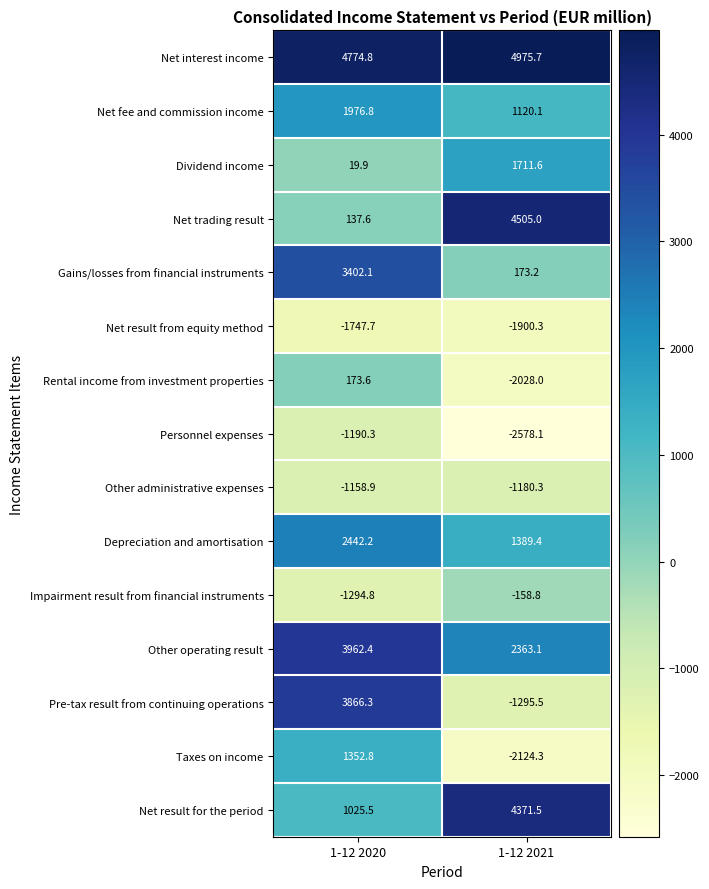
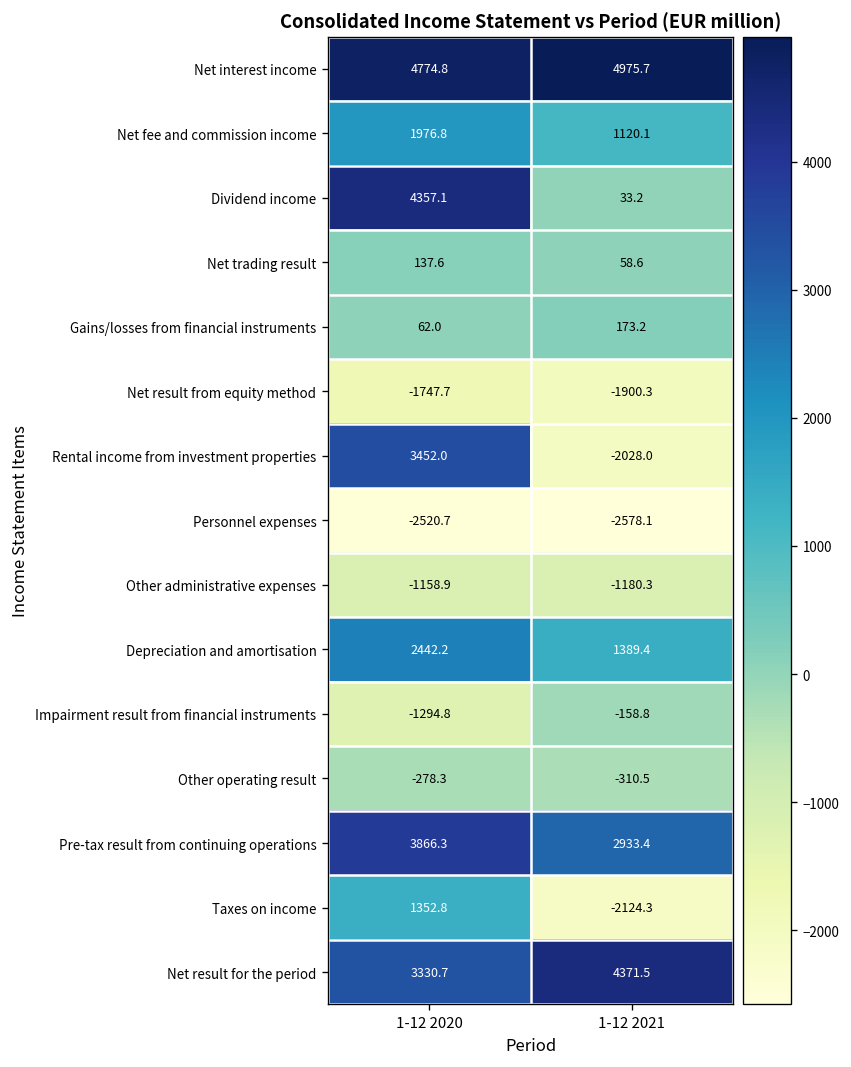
  {
    "Net interest income": {
      "1-12 2020": 4774.8,
      "1-12 2021": 4975.7
    },
    "Net fee and commission income": {
      "1-12 2020": 1976.8,
      "1-12 2021": 1120.1
    },
    "Dividend income": {
-     "1-12 2020": 19.9,
-     "1-12 2021": 1711.6
+     "1-12 2020": 4357.1,
+     "1-12 2021": 33.2
    },
    "Net trading result": {
      "1-12 2020": 137.6,
-     "1-12 2021": 4505.0
+     "1-12 2021": 58.6
    },
    "Gains/losses from financial instruments": {
-     "1-12 2020": 3402.1,
+     "1-12 2020": 62.0,
      "1-12 2021": 173.2
    },
    "Net result from equity method": {
      "1-12 2020": -1747.7,
      "1-12 2021": -1900.3
    },
    "Rental income from investment properties": {
-     "1-12 2020": 173.6,
+     "1-12 2020": 3452.0,
      "1-12 2021": -2028.0
    },
    "Personnel expenses": {
-     "1-12 2020": -1190.3,
+     "1-12 2020": -2520.7,
      "1-12 2021": -2578.1
    },
    "Other administrative expenses": {
      "1-12 2020": -1158.9,
      "1-12 2021": -1180.3
    },
    "Depreciation and amortisation": {
      "1-12 2020": 2442.2,
      "1-12 2021": 1389.4
    },
    "Impairment result from financial instruments": {
      "1-12 2020": -1294.8,
      "1-12 2021": -158.8
    },
    "Other operating result": {
-     "1-12 2020": 3962.4,
-     "1-12 2021": 2363.1
+     "1-12 2020": -278.3,
+     "1-12 2021": -310.5
    },
    "Pre-tax result from continuing operations": {
      "1-12 2020": 3866.3,
-     "1-12 2021": -1295.5
+     "1-12 2021": 2933.4
    },
    "Taxes on income": {
      "1-12 2020": 1352.8,
      "1-12 2021": -2124.3
    },
    "Net result for the period": {
-     "1-12 2020": 1025.5,
+     "1-12 2020": 3330.7,
      "1-12 2021": 4371.5
    }
  }
